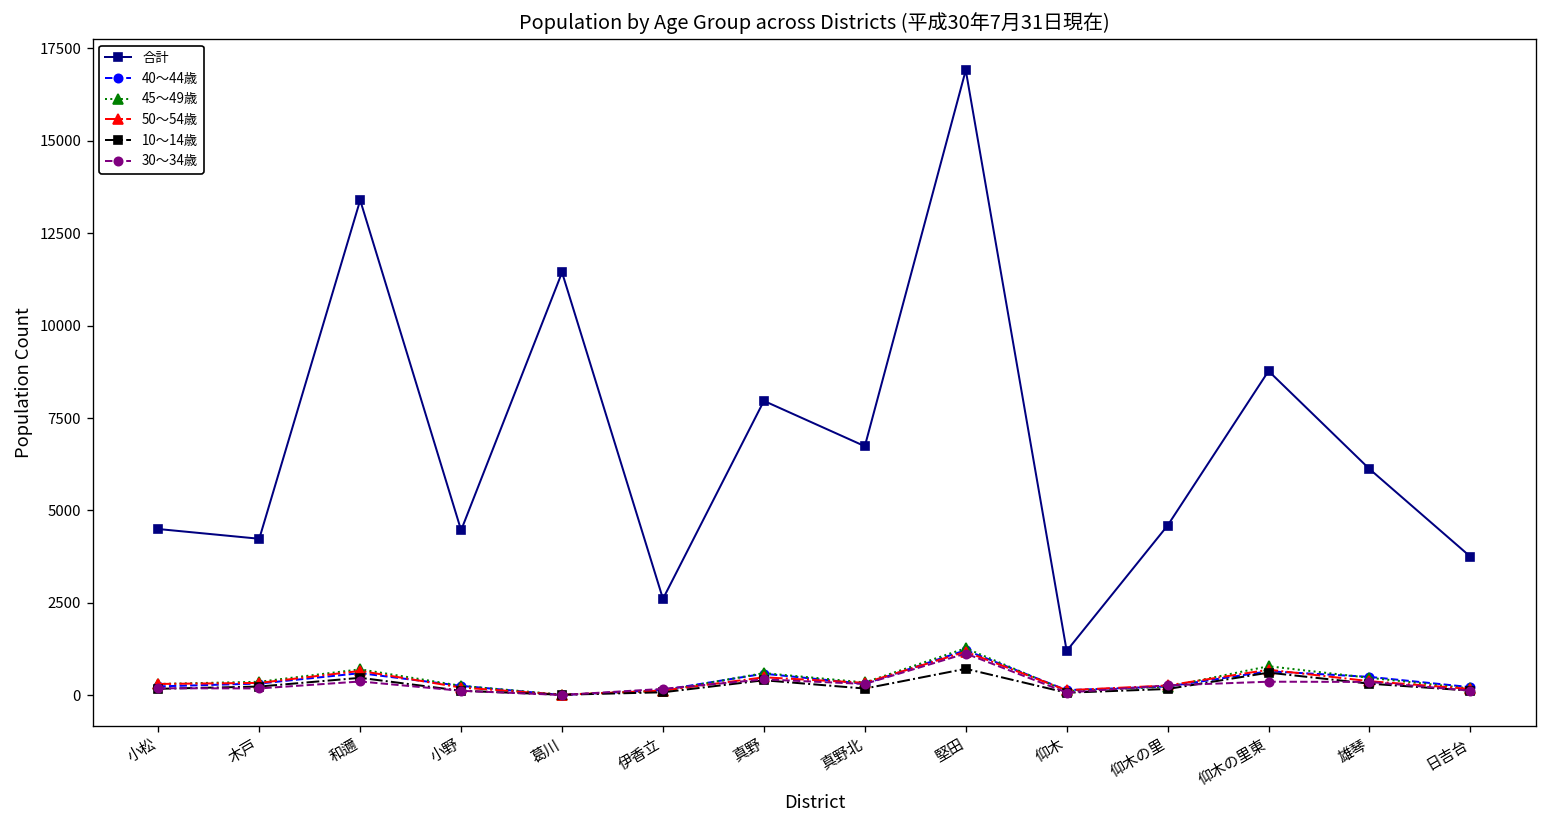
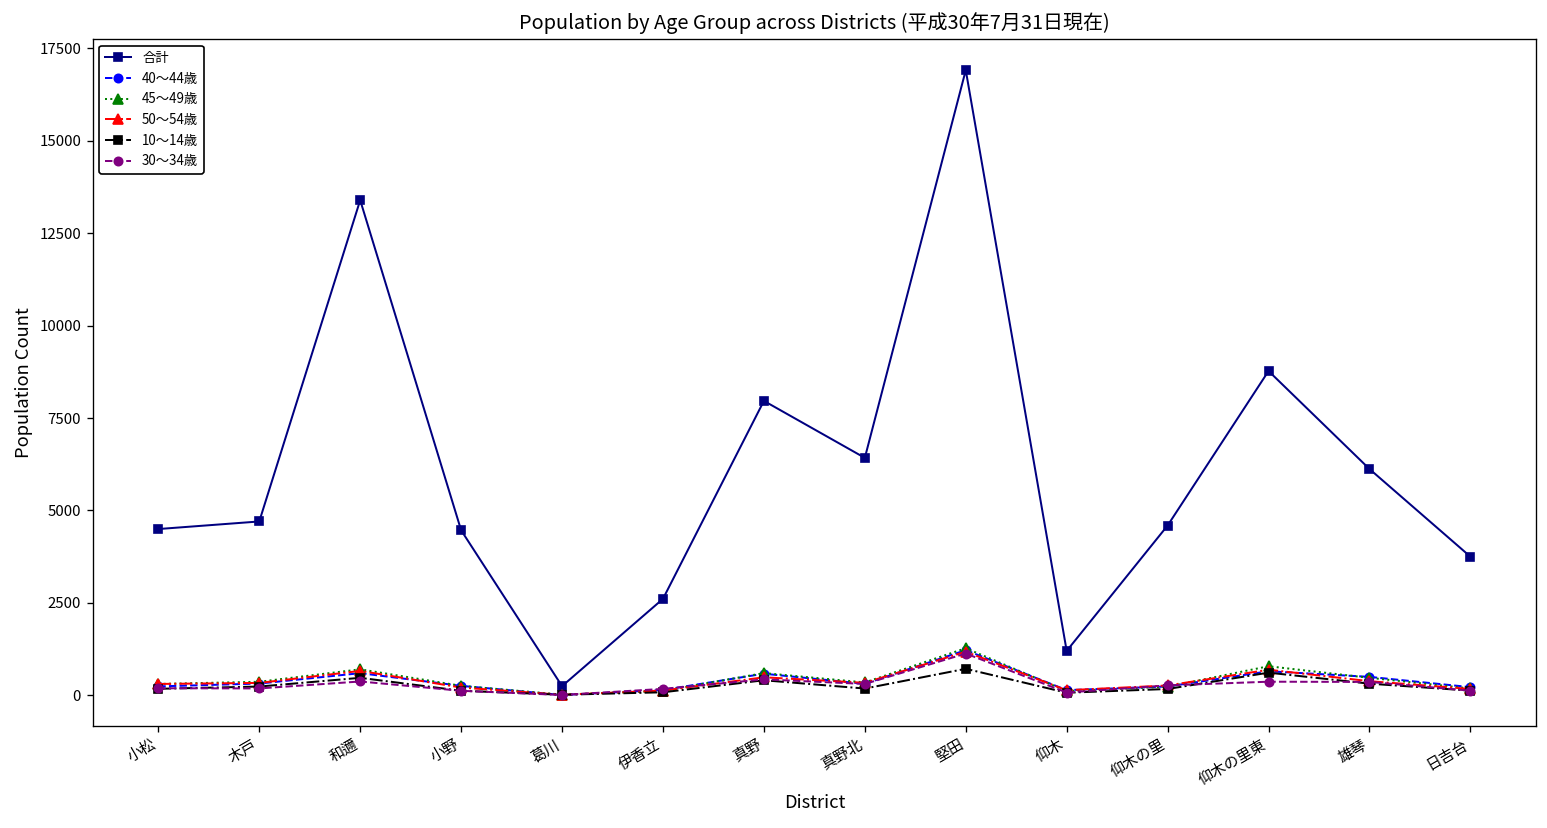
  {
    "合計": {
      "小松": 4500,
-     "木戸": 4200,
+     "木戸": 4700,
      "和邇": 13400,
      "小野": 4500,
-     "葛川": 11400,
+     "葛川": 200,
      "伊香立": 2600,
      "真野": 8000,
-     "真野北": 6700,
+     "真野北": 6400,
      "堅田": 16900,
      "仰木": 1200,
      "仰木の里": 4600,
      "仰木の里東": 8800,
      "雄琴": 6100,
      "日吉台": 3800
    },
    "45〜49歳": {
      "仰木の里東": 800
    },
    "10〜14歳": {
      "和邇": 500,
      "真野北": 200,
      "堅田": 700
    },
    "30〜34歳": {
      "和邇": 400,
      "仰木の里東": 400
    }
  }
